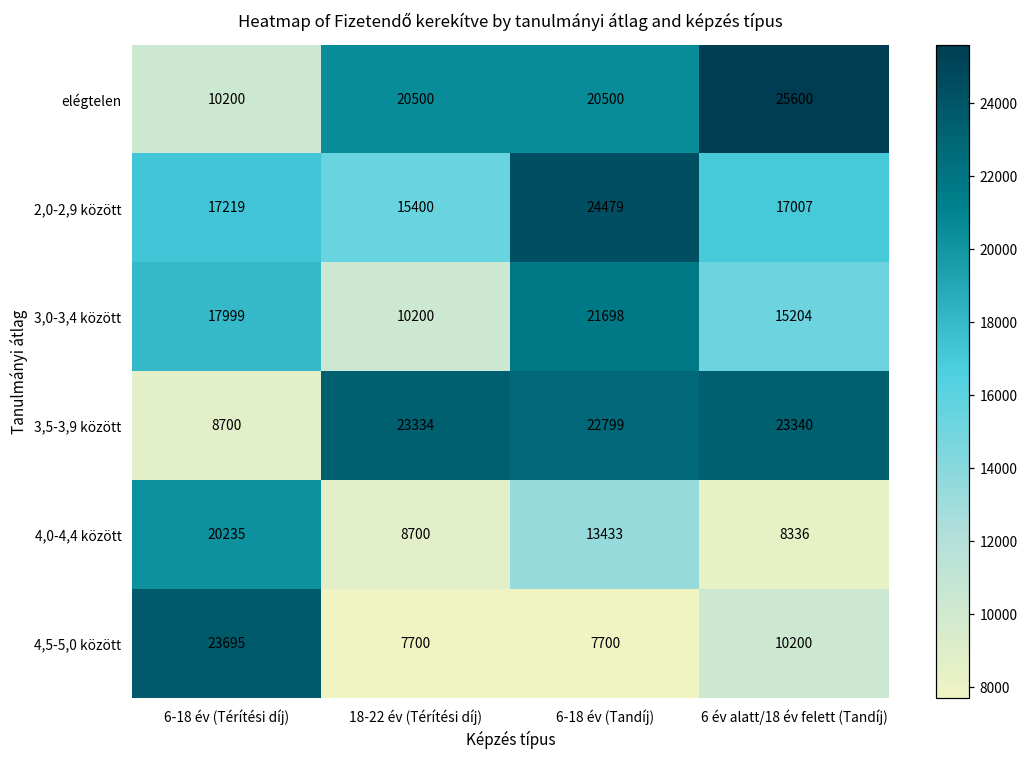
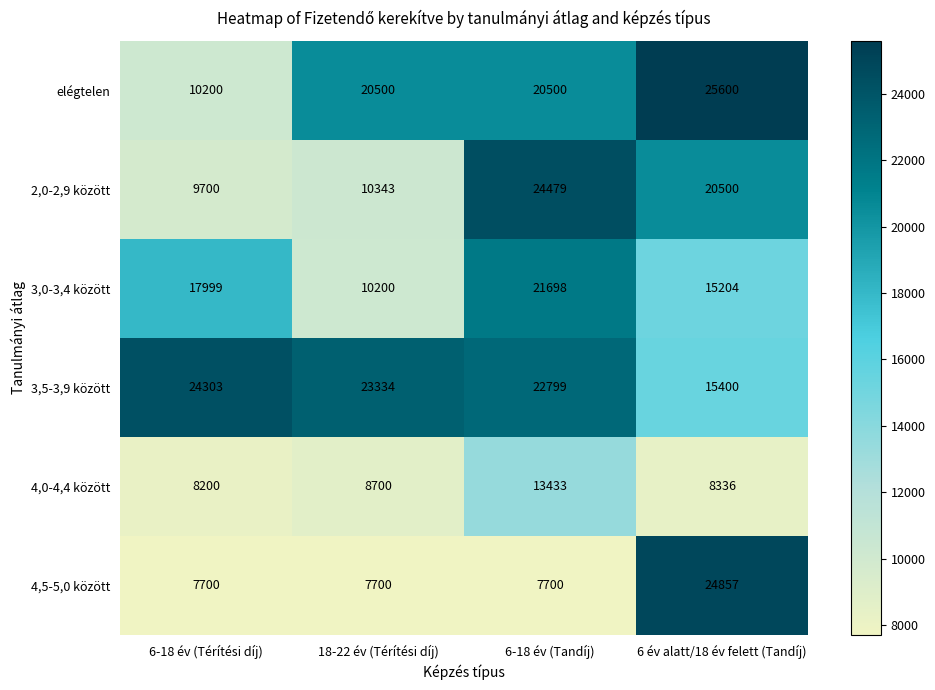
  {
    "elégtelen": {
      "6-18 év (Térítési díj)": 10200,
      "18-22 év (Térítési díj)": 20500,
      "6-18 év (Tandíj)": 20500,
      "6 év alatt/18 év felett (Tandíj)": 25600
    },
    "2,0-2,9 között": {
-     "6-18 év (Térítési díj)": 17219,
-     "18-22 év (Térítési díj)": 15400,
+     "6-18 év (Térítési díj)": 9700,
+     "18-22 év (Térítési díj)": 10343,
      "6-18 év (Tandíj)": 24479,
-     "6 év alatt/18 év felett (Tandíj)": 17007
+     "6 év alatt/18 év felett (Tandíj)": 20500
    },
    "3,0-3,4 között": {
      "6-18 év (Térítési díj)": 17999,
      "18-22 év (Térítési díj)": 10200,
      "6-18 év (Tandíj)": 21698,
      "6 év alatt/18 év felett (Tandíj)": 15204
    },
    "3,5-3,9 között": {
-     "6-18 év (Térítési díj)": 8700,
+     "6-18 év (Térítési díj)": 24303,
      "18-22 év (Térítési díj)": 23334,
      "6-18 év (Tandíj)": 22799,
-     "6 év alatt/18 év felett (Tandíj)": 23340
+     "6 év alatt/18 év felett (Tandíj)": 15400
    },
    "4,0-4,4 között": {
-     "6-18 év (Térítési díj)": 20235,
+     "6-18 év (Térítési díj)": 8200,
      "18-22 év (Térítési díj)": 8700,
      "6-18 év (Tandíj)": 13433,
      "6 év alatt/18 év felett (Tandíj)": 8336
    },
    "4,5-5,0 között": {
-     "6-18 év (Térítési díj)": 23695,
+     "6-18 év (Térítési díj)": 7700,
      "18-22 év (Térítési díj)": 7700,
      "6-18 év (Tandíj)": 7700,
-     "6 év alatt/18 év felett (Tandíj)": 10200
+     "6 év alatt/18 év felett (Tandíj)": 24857
    }
  }
